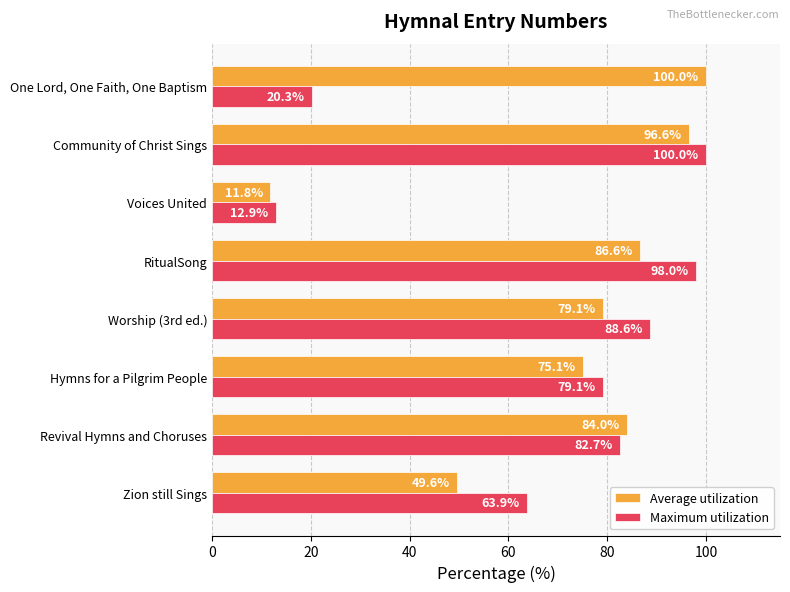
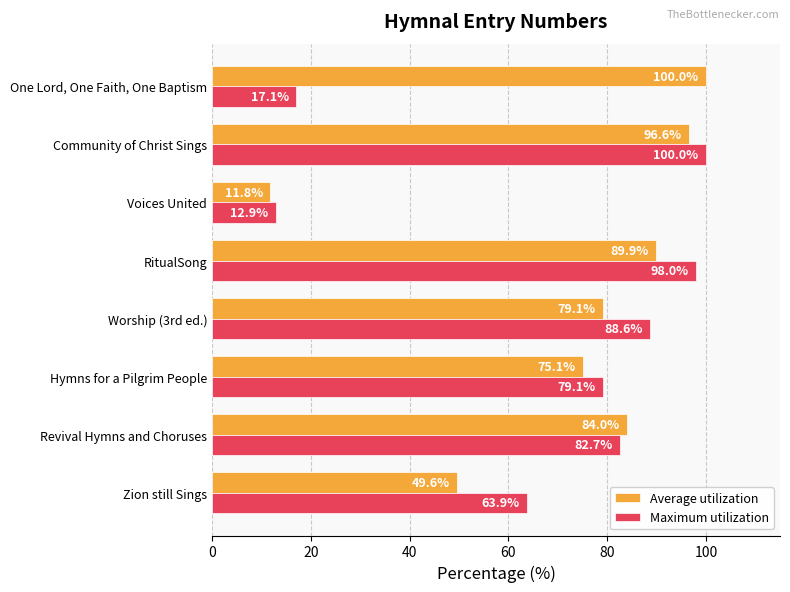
  {
    "Average utilization": {
      "One Lord, One Faith, One Baptism": "100.0%",
      "Community of Christ Sings": "96.6%",
      "Voices United": "11.8%",
-     "RitualSong": "86.6%",
+     "RitualSong": "89.9%",
      "Worship (3rd ed.)": "79.1%",
      "Hymns for a Pilgrim People": "75.1%",
      "Revival Hymns and Choruses": "84.0%",
      "Zion still Sings": "49.6%"
    },
    "Maximum utilization": {
-     "One Lord, One Faith, One Baptism": "20.3%",
+     "One Lord, One Faith, One Baptism": "17.1%",
      "Community of Christ Sings": "100.0%",
      "Voices United": "12.9%",
      "RitualSong": "98.0%",
      "Worship (3rd ed.)": "88.6%",
      "Hymns for a Pilgrim People": "79.1%",
      "Revival Hymns and Choruses": "82.7%",
      "Zion still Sings": "63.9%"
    }
  }
